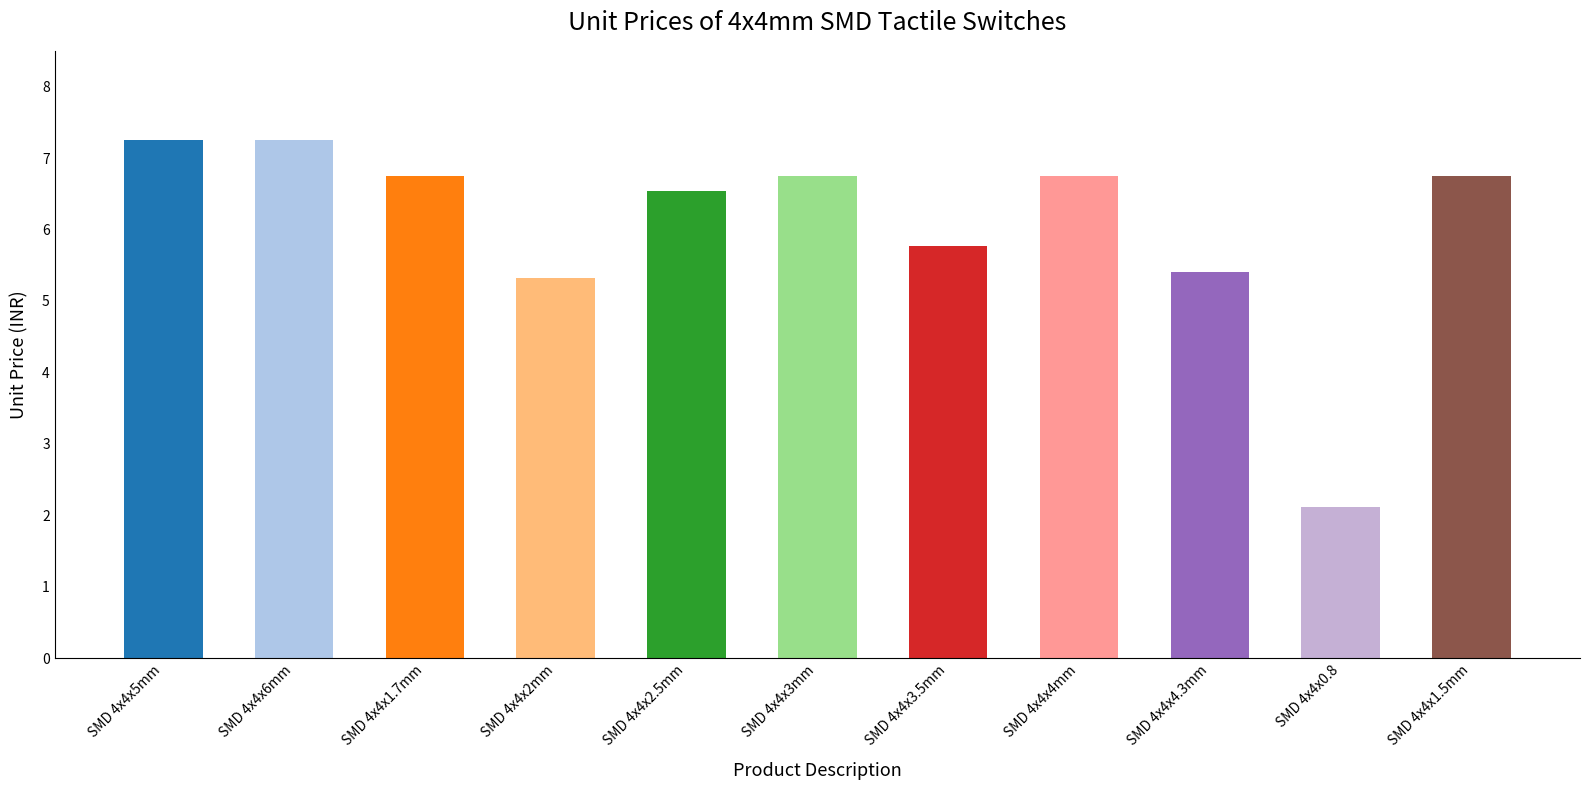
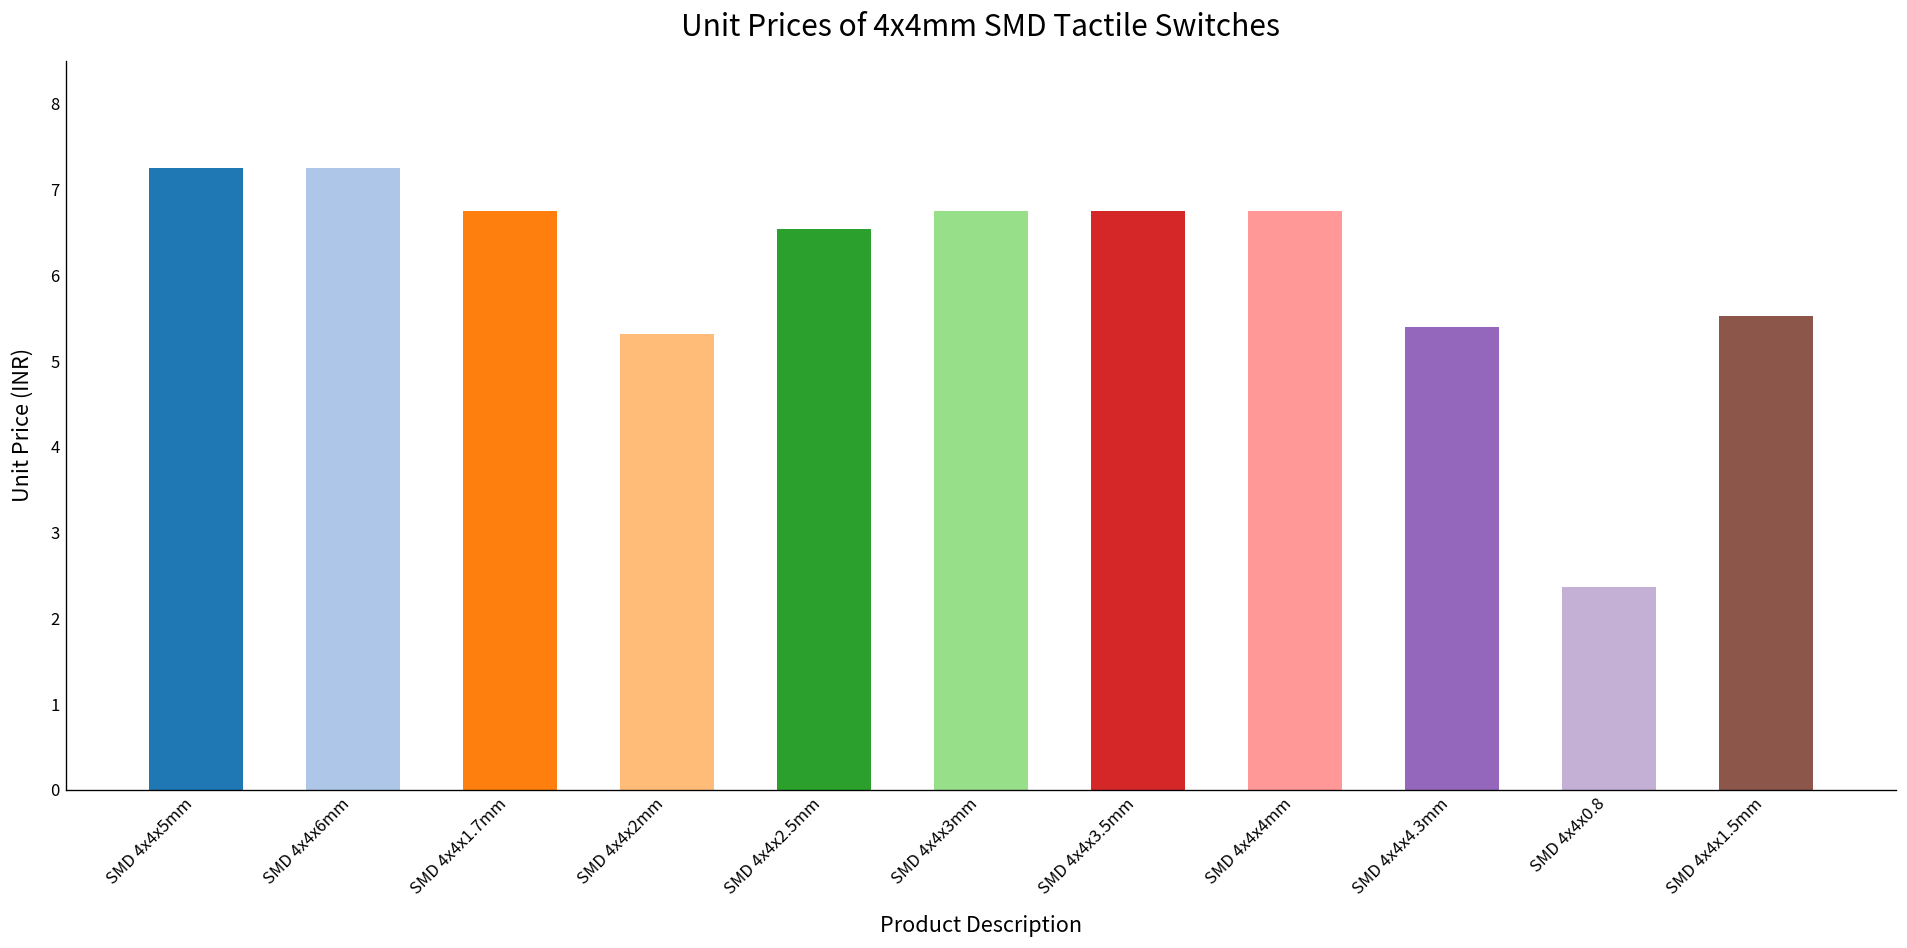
  {
    "SMD 4x4x5mm": 7.3,
    "SMD 4x4x6mm": 7.3,
    "SMD 4x4x1.7mm": 6.8,
    "SMD 4x4x2mm": 5.3,
    "SMD 4x4x2.5mm": 6.5,
    "SMD 4x4x3mm": 6.8,
-   "SMD 4x4x3.5mm": 5.8,
+   "SMD 4x4x3.5mm": 6.8,
    "SMD 4x4x4mm": 6.8,
    "SMD 4x4x4.3mm": 5.4,
-   "SMD 4x4x0.8": 2.1,
-   "SMD 4x4x1.5mm": 6.8
+   "SMD 4x4x0.8": 2.4,
+   "SMD 4x4x1.5mm": 5.5
  }
